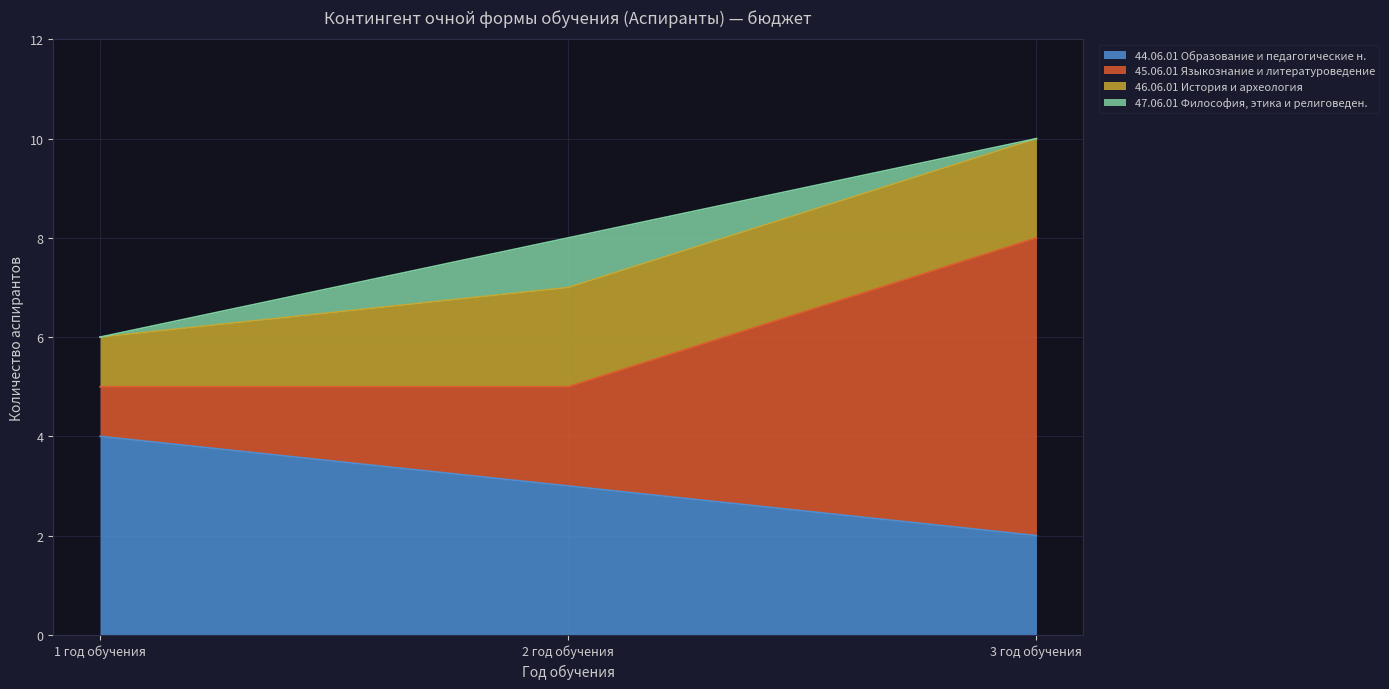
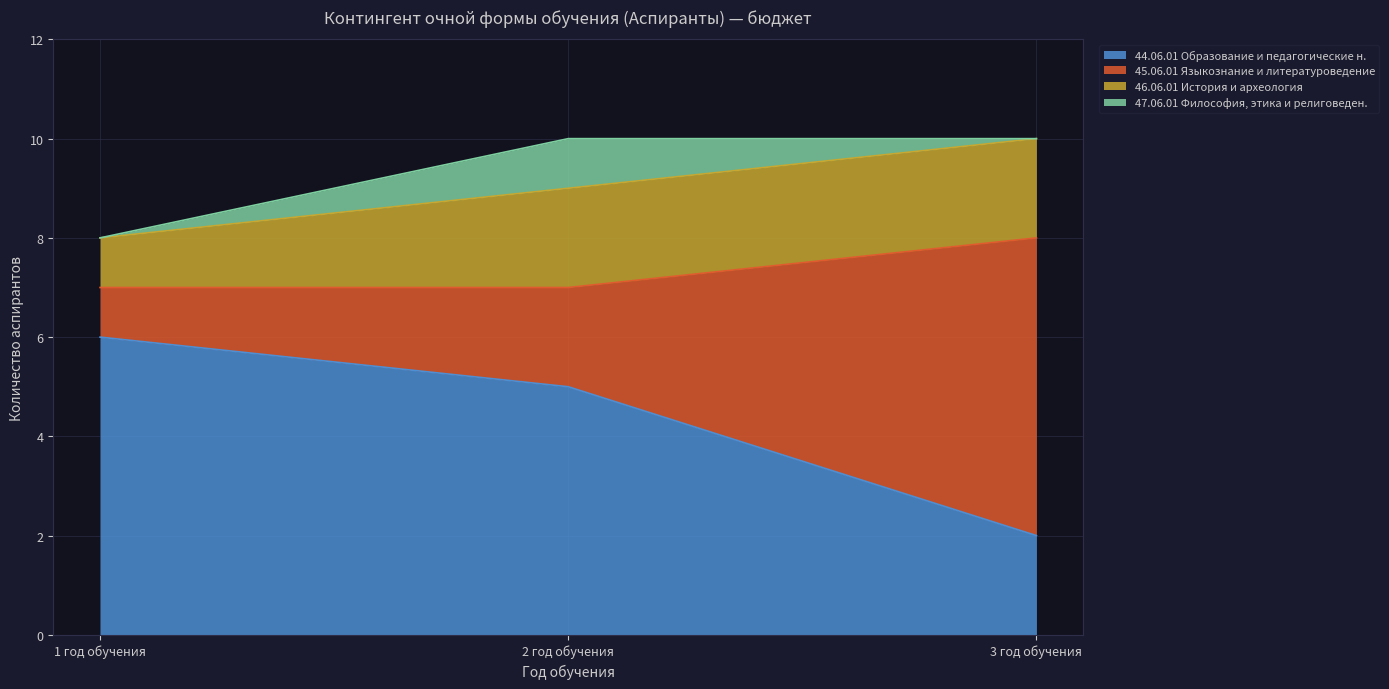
  {
    "44.06.01 Образование и педагогические н.": {
-     "1 год обучения": 4,
-     "2 год обучения": 3,
+     "1 год обучения": 6,
+     "2 год обучения": 5,
      "3 год обучения": 2
    },
    "45.06.01 Языкознание и литературоведение": {
      "1 год обучения": 1,
      "2 год обучения": 2,
      "3 год обучения": 6
    },
    "46.06.01 История и археология": {
      "2 год обучения": 2
    },
    "47.06.01 Философия, этика и религоведен.": {
      "2 год обучения": 1
    }
  }
